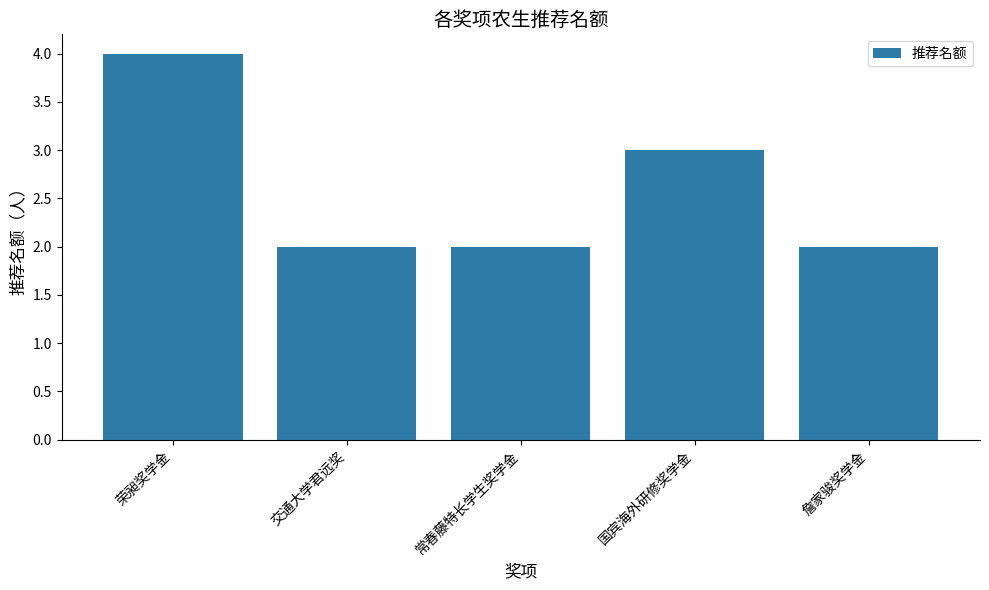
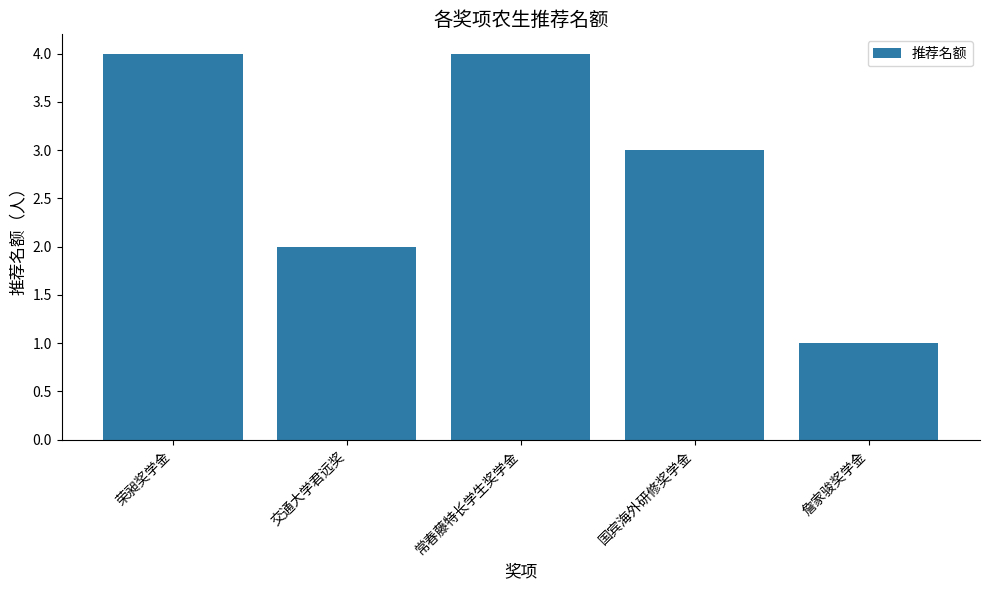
  {
    "荣昶奖学金": 4,
    "交通大学君远奖": 2,
-   "常春藤特长学生奖学金": 2,
+   "常春藤特长学生奖学金": 4,
    "国宾海外研修奖学金": 3,
-   "詹家骏奖学金": 2
+   "詹家骏奖学金": 1
  }
